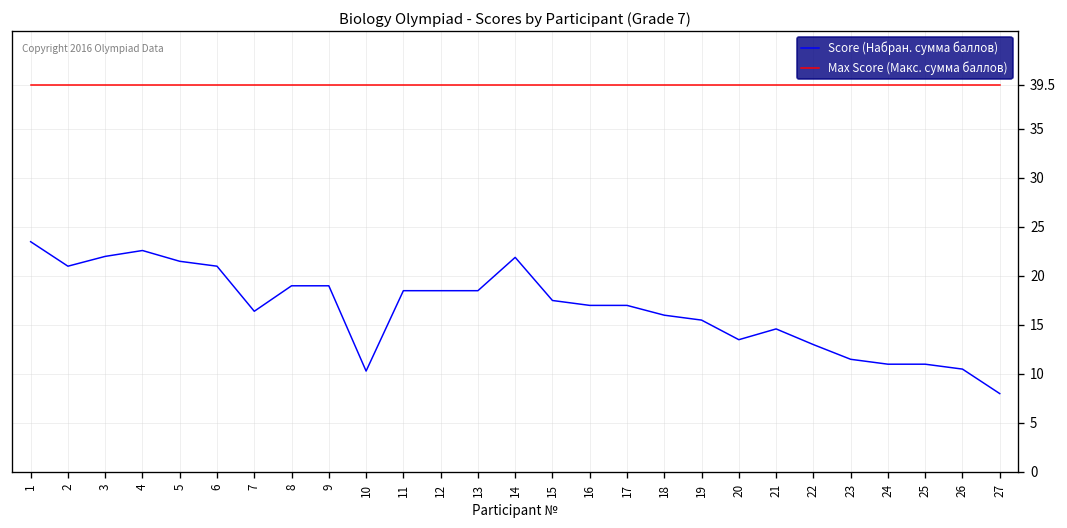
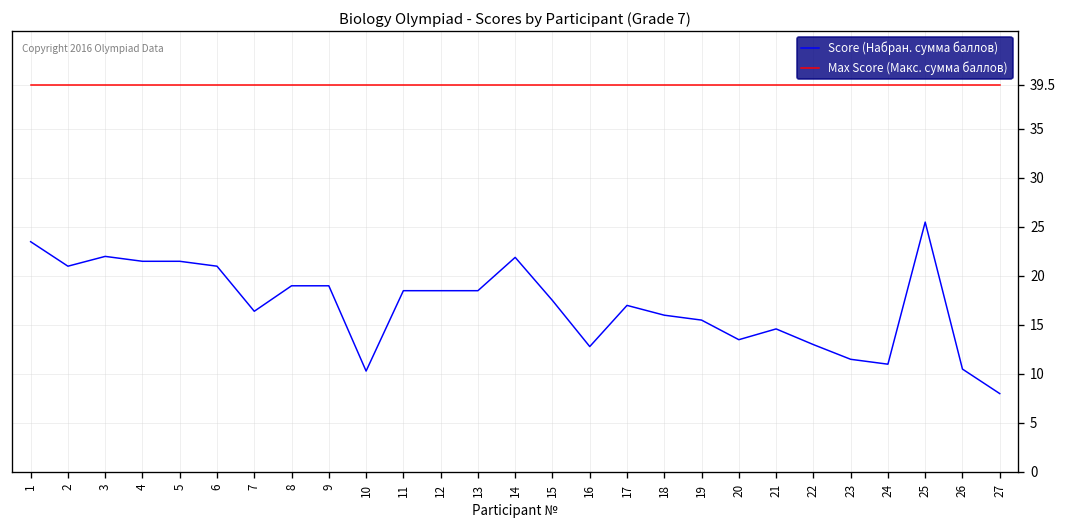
  {
    "Score (Набран. сумма баллов)": {
      "1": 24,
      "2": 21,
      "3": 22,
-     "4": 23,
+     "4": 22,
      "5": 22,
      "6": 21,
      "7": 16,
      "8": 19,
      "9": 19,
      "10": 10,
      "11": 19,
      "12": 19,
      "13": 19,
      "14": 22,
      "15": 18,
-     "16": 17,
+     "16": 13,
      "17": 17,
      "18": 16,
      "19": 16,
      "20": 14,
      "21": 15,
      "22": 13,
      "23": 12,
      "24": 11,
-     "25": 11,
+     "25": 26,
      "26": 11,
      "27": 8
    },
    "Max Score (Макс. сумма баллов)": {
      "5": 40,
      "6": 40,
      "7": 40,
      "8": 40,
      "9": 40,
      "10": 40,
      "11": 40,
      "12": 40,
      "13": 40,
      "14": 40,
      "15": 40,
      "16": 40,
      "17": 40,
      "18": 40,
      "19": 40,
      "20": 40,
      "21": 40,
      "22": 40,
      "23": 40,
      "24": 40,
      "25": 40,
      "26": 40,
      "27": 40
    }
  }
